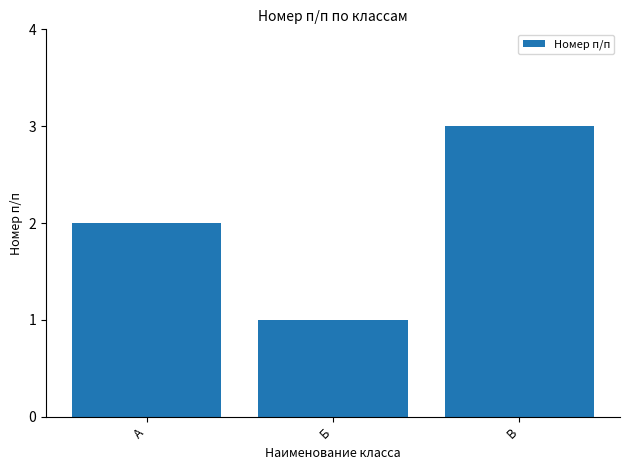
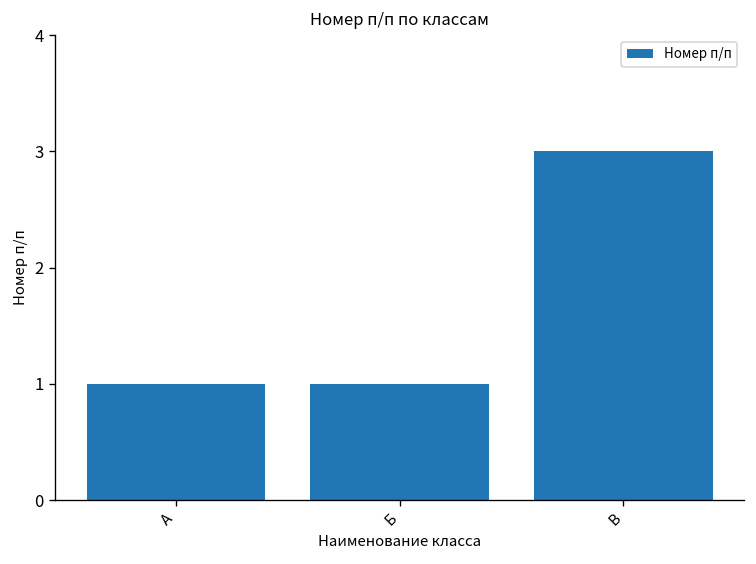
  {
-   "А": 2,
+   "А": 1,
    "Б": 1,
    "В": 3
  }
